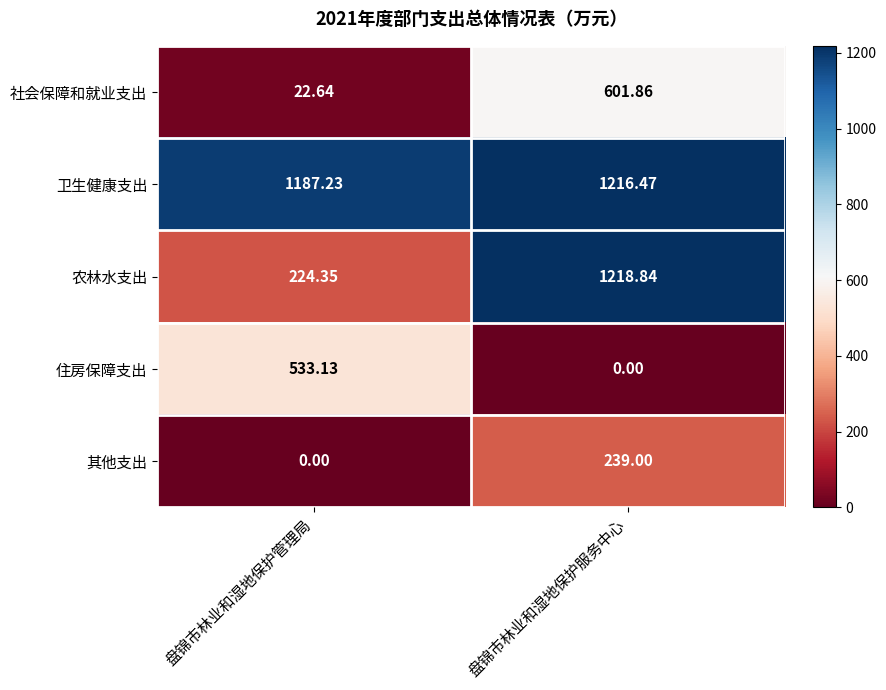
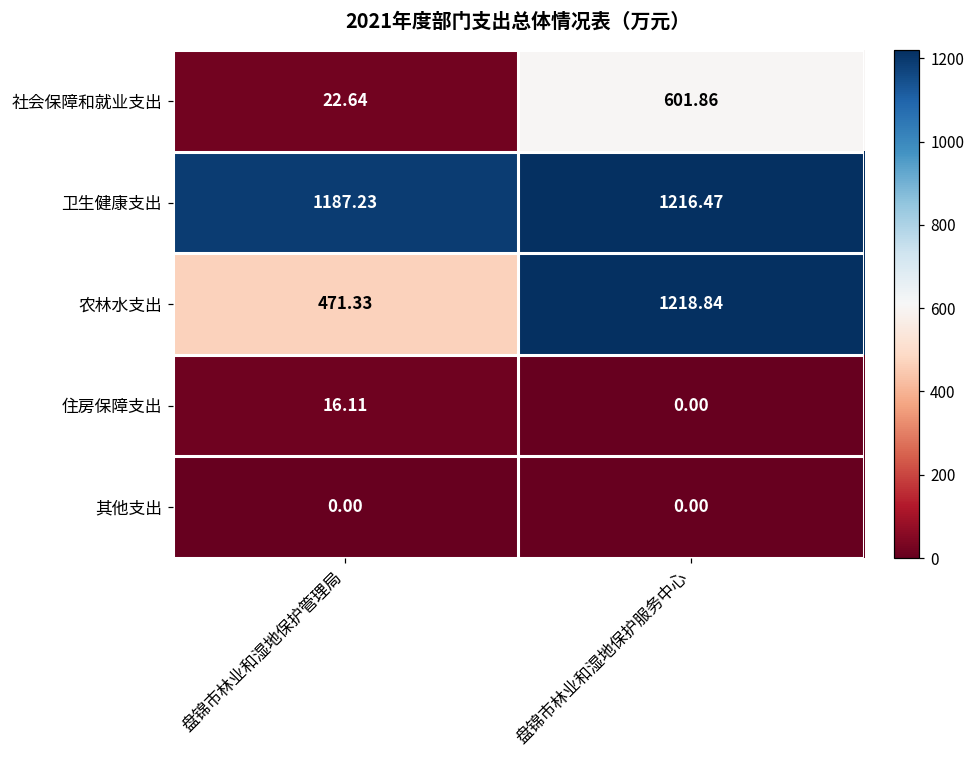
  {
    "社会保障和就业支出": {
      "盘锦市林业和湿地保护管理局": 22.64,
      "盘锦市林业和湿地保护服务中心": 601.86
    },
    "卫生健康支出": {
      "盘锦市林业和湿地保护管理局": 1187.23,
      "盘锦市林业和湿地保护服务中心": 1216.47
    },
    "农林水支出": {
-     "盘锦市林业和湿地保护管理局": 224.35,
+     "盘锦市林业和湿地保护管理局": 471.33,
      "盘锦市林业和湿地保护服务中心": 1218.84
    },
    "住房保障支出": {
-     "盘锦市林业和湿地保护管理局": 533.13,
+     "盘锦市林业和湿地保护管理局": 16.11,
      "盘锦市林业和湿地保护服务中心": 0.00
    },
    "其他支出": {
      "盘锦市林业和湿地保护管理局": 0.00,
-     "盘锦市林业和湿地保护服务中心": 239.00
+     "盘锦市林业和湿地保护服务中心": 0.00
    }
  }
